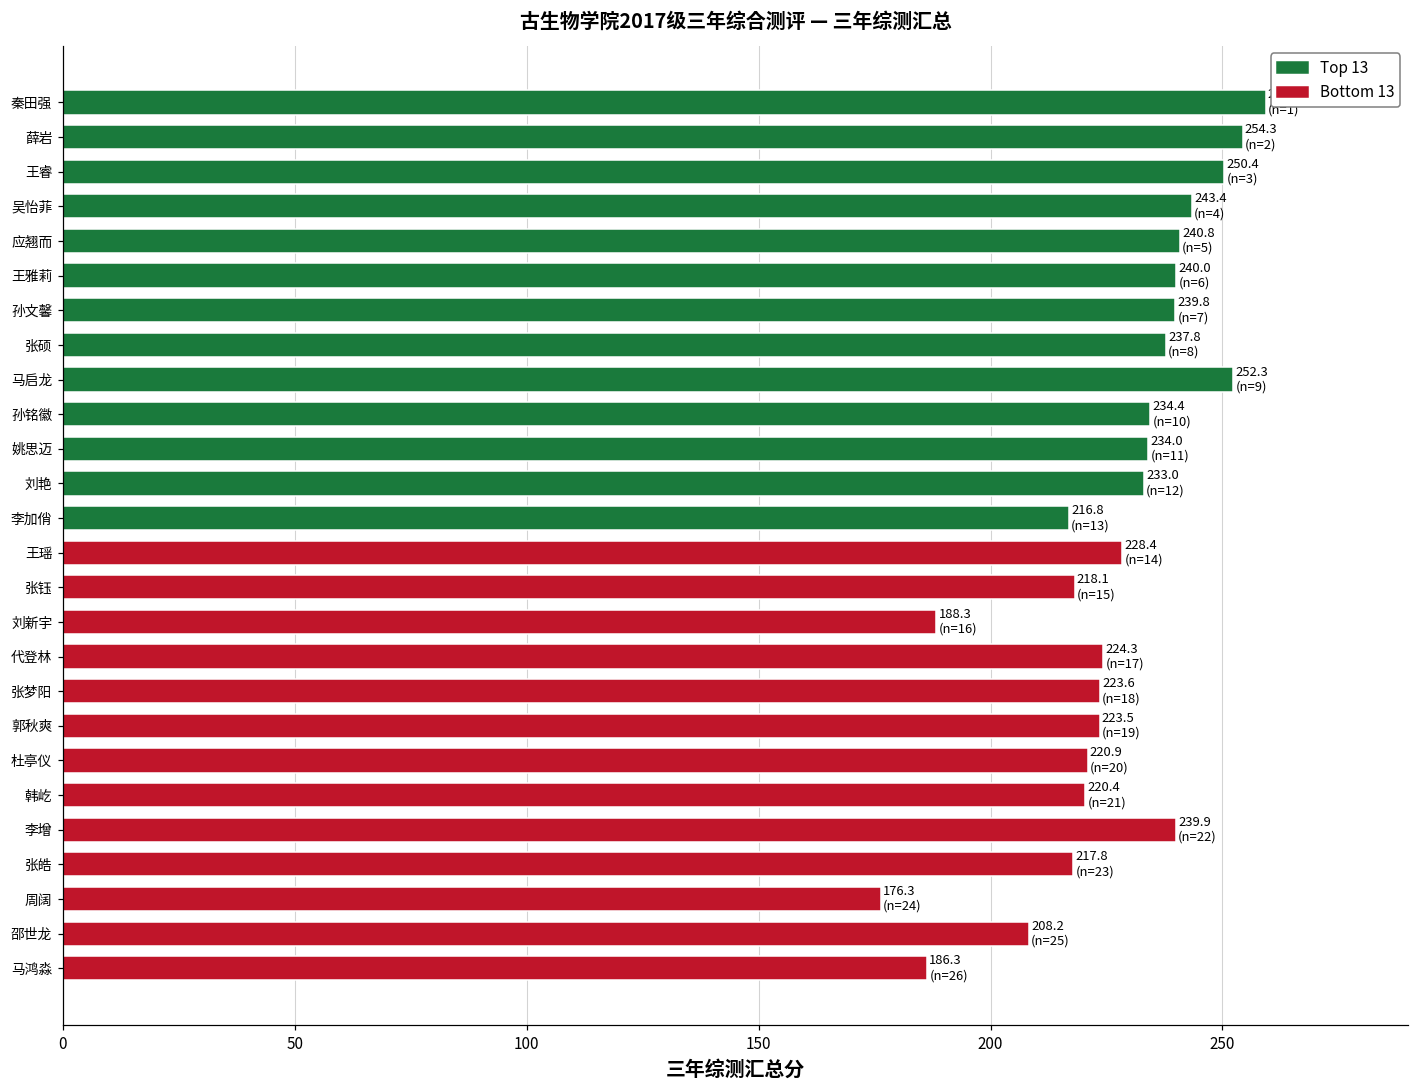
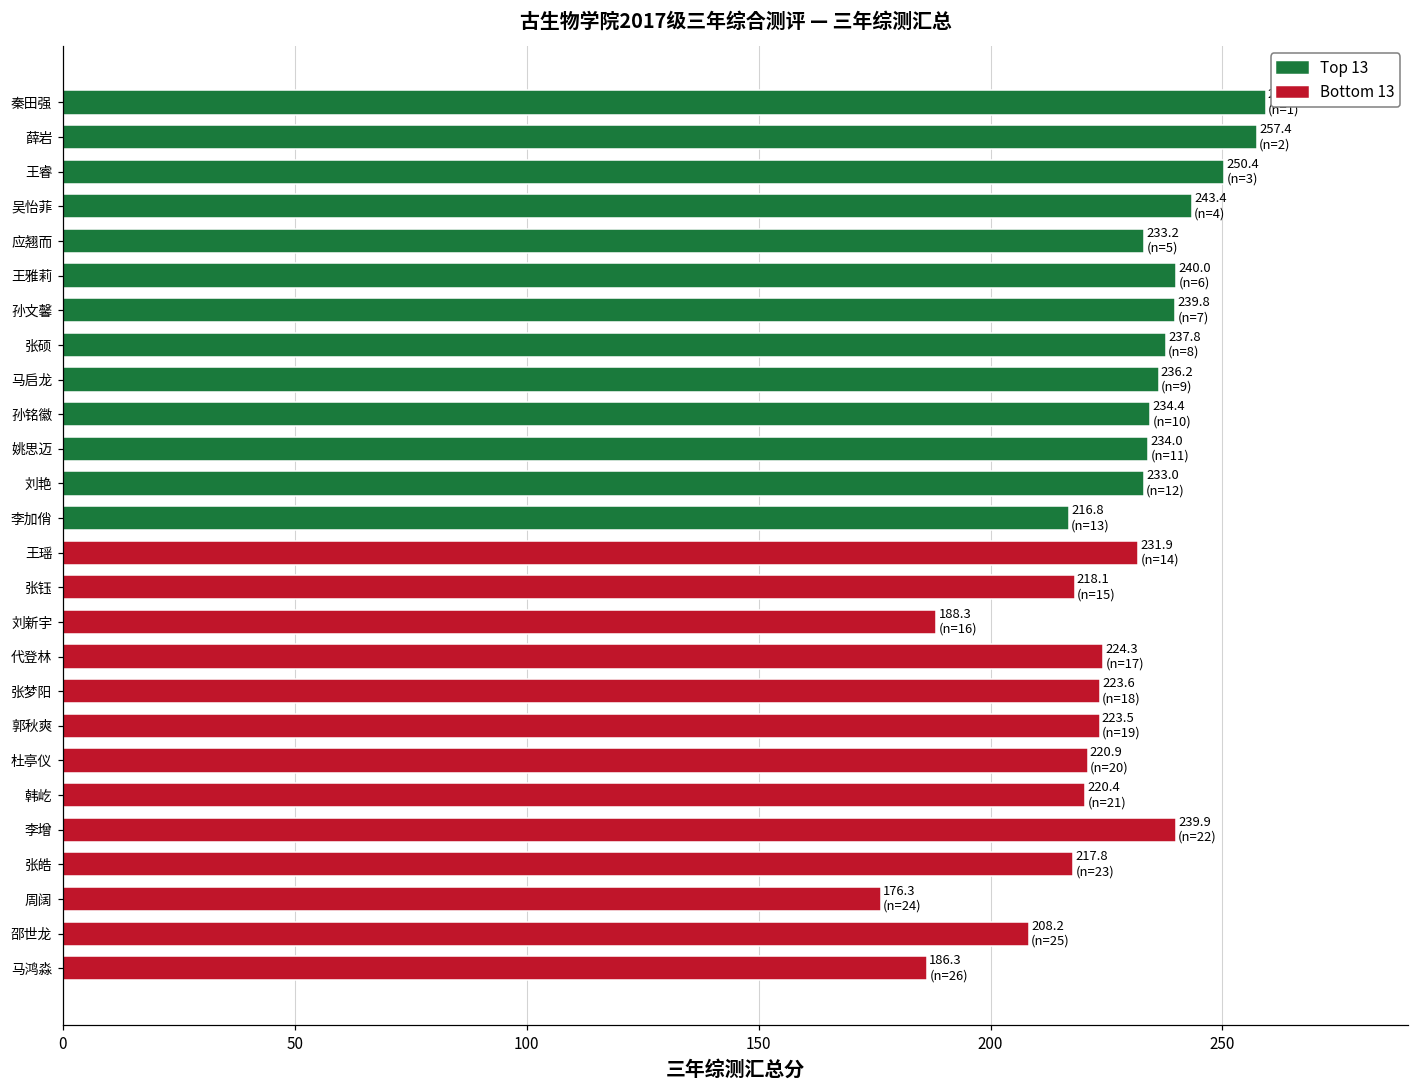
  {
-   "薛岩": 254.3,
+   "薛岩": 257.4,
    "王睿": 250.4,
    "吴怡菲": 243.4,
-   "应翘而": 240.8,
+   "应翘而": 233.2,
    "王雅莉": 240.0,
    "孙文馨": 239.8,
    "张硕": 237.8,
-   "马启龙": 252.3,
+   "马启龙": 236.2,
    "孙铭徽": 234.4,
    "姚思迈": 234.0,
    "刘艳": 233.0,
    "李加俏": 216.8,
-   "王瑶": 228.4,
+   "王瑶": 231.9,
    "张钰": 218.1,
    "刘新宇": 188.3,
    "代登林": 224.3,
    "张梦阳": 223.6,
    "郭秋爽": 223.5,
    "杜亭仪": 220.9,
    "韩屹": 220.4,
    "李增": 239.9,
    "张皓": 217.8,
    "周阔": 176.3,
    "邵世龙": 208.2,
    "马鸿淼": 186.3
  }
